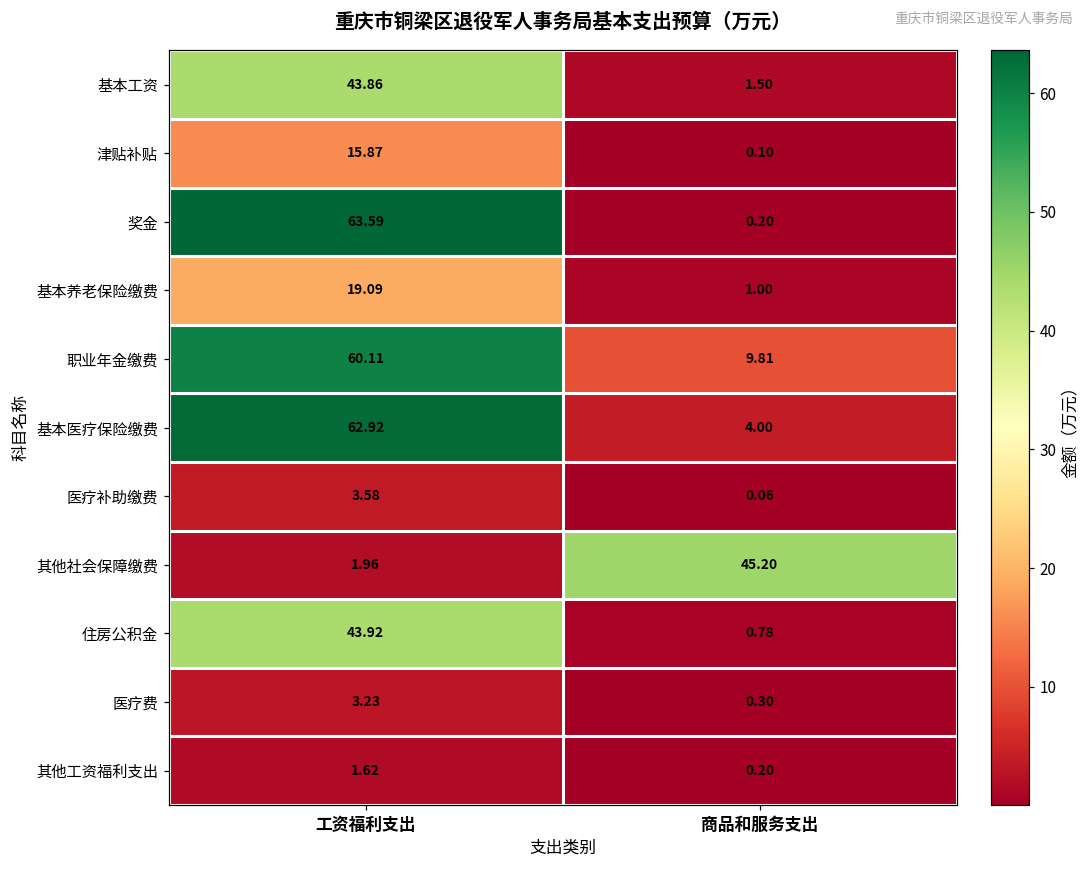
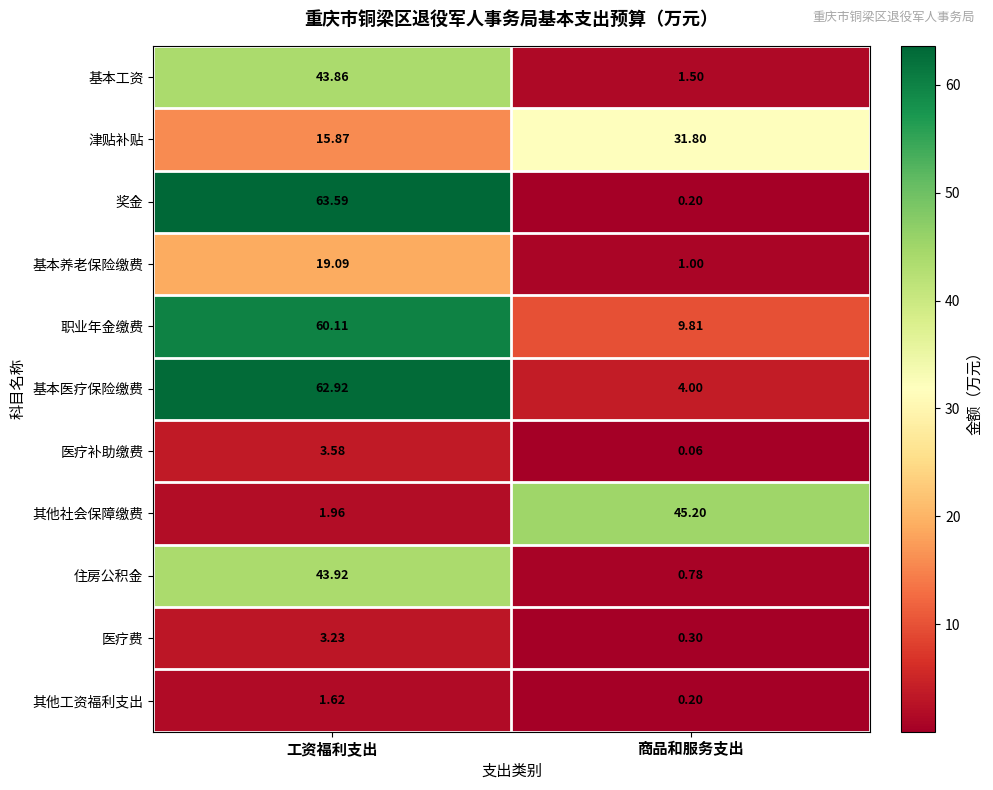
  {
    "基本工资": {
      "工资福利支出": 43.86,
      "商品和服务支出": 1.50
    },
    "津贴补贴": {
      "工资福利支出": 15.87,
-     "商品和服务支出": 0.10
+     "商品和服务支出": 31.80
    },
    "奖金": {
      "工资福利支出": 63.59,
      "商品和服务支出": 0.20
    },
    "基本养老保险缴费": {
      "工资福利支出": 19.09,
      "商品和服务支出": 1.00
    },
    "职业年金缴费": {
      "工资福利支出": 60.11,
      "商品和服务支出": 9.81
    },
    "基本医疗保险缴费": {
      "工资福利支出": 62.92,
      "商品和服务支出": 4.00
    },
    "医疗补助缴费": {
      "工资福利支出": 3.58,
      "商品和服务支出": 0.06
    },
    "其他社会保障缴费": {
      "工资福利支出": 1.96,
      "商品和服务支出": 45.20
    },
    "住房公积金": {
      "工资福利支出": 43.92,
      "商品和服务支出": 0.78
    },
    "医疗费": {
      "工资福利支出": 3.23,
      "商品和服务支出": 0.30
    },
    "其他工资福利支出": {
      "工资福利支出": 1.62,
      "商品和服务支出": 0.20
    }
  }
